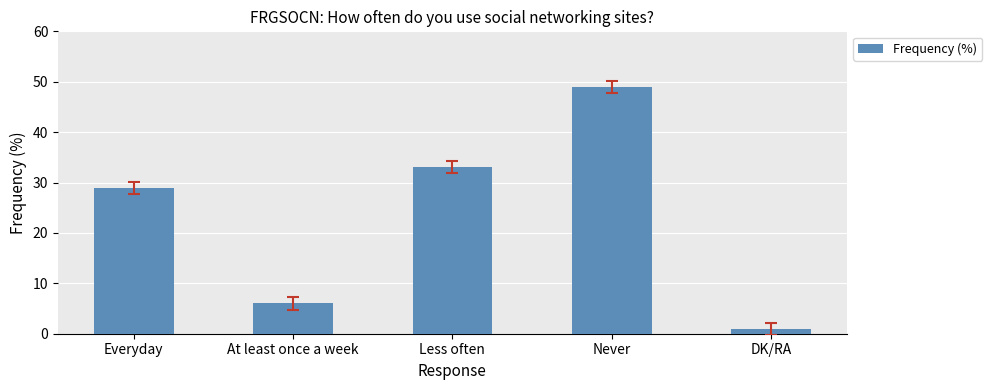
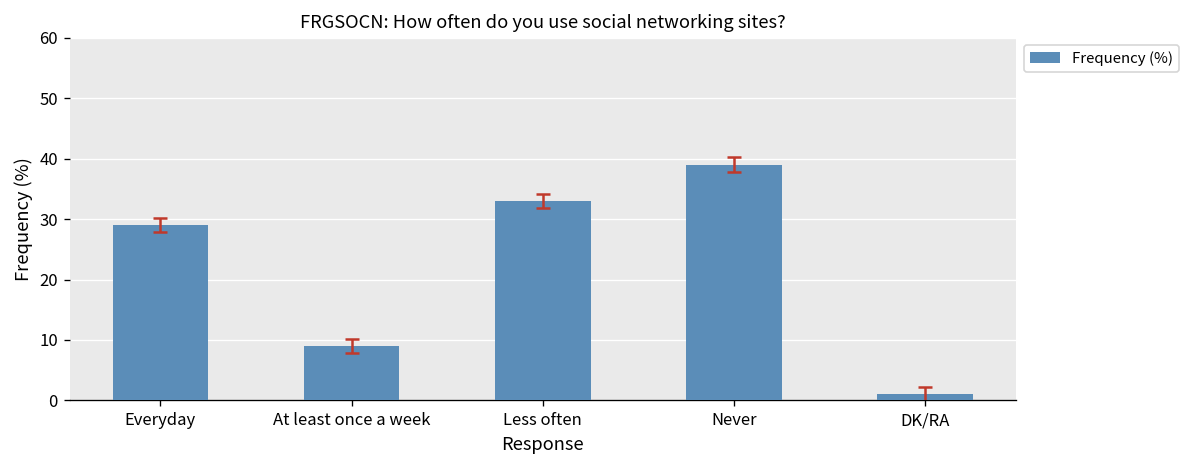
  {
    "Frequency (%)": {
      "Everyday": 29,
-     "At least once a week": 6,
+     "At least once a week": 9,
      "Less often": 33,
-     "Never": 49,
+     "Never": 39,
      "DK/RA": 1
    }
  }
